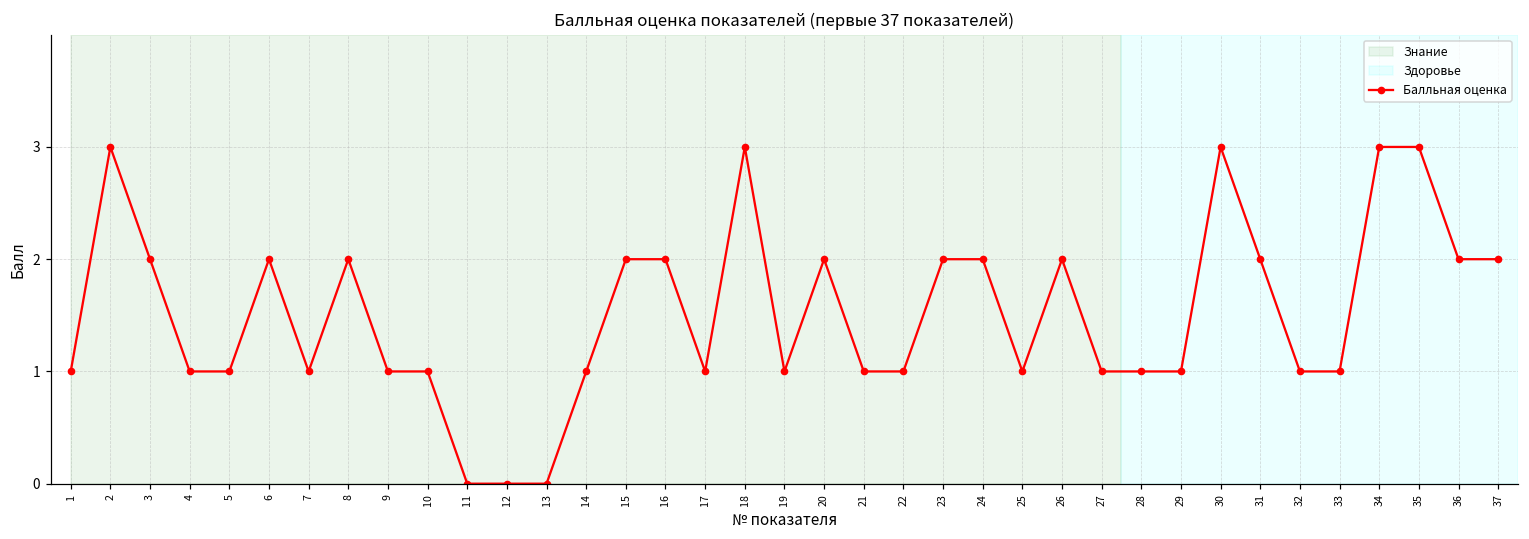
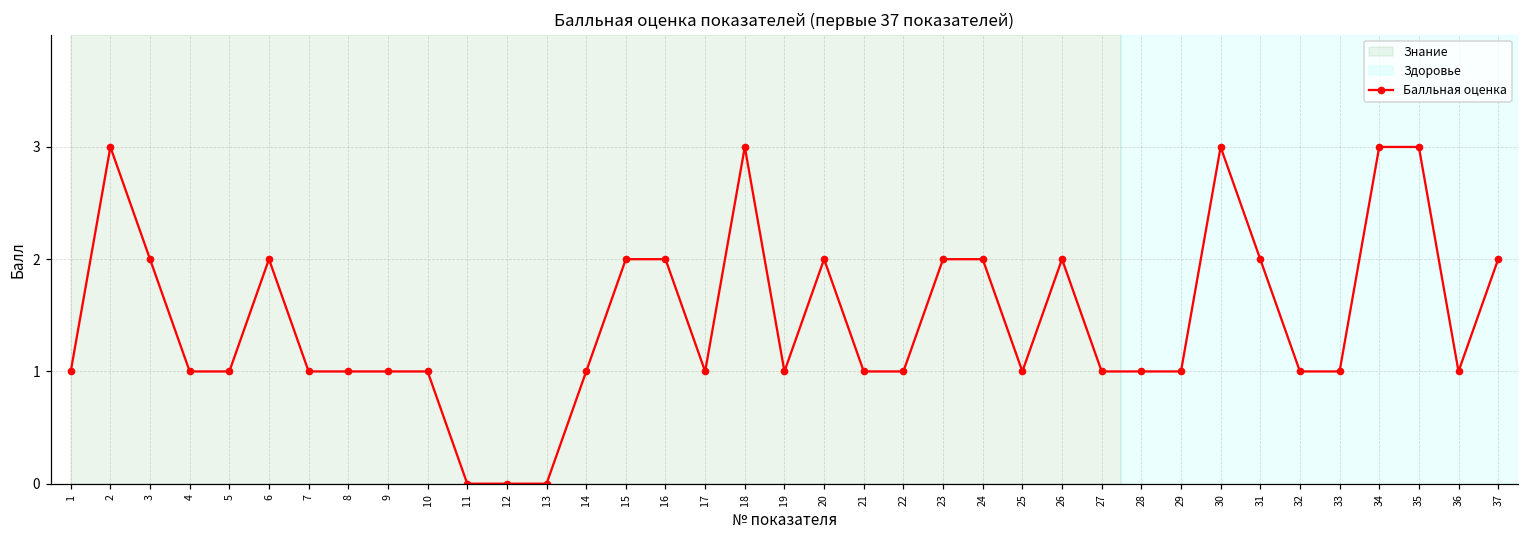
  {
    "1": 1,
    "2": 3,
    "3": 2,
    "4": 1,
    "5": 1,
    "6": 2,
    "7": 1,
-   "8": 2,
+   "8": 1,
    "9": 1,
    "10": 1,
    "11": 0,
    "12": 0,
    "13": 0,
    "14": 1,
    "15": 2,
    "16": 2,
    "17": 1,
    "18": 3,
    "19": 1,
    "20": 2,
    "21": 1,
    "22": 1,
    "23": 2,
    "24": 2,
    "25": 1,
    "26": 2,
    "27": 1,
    "28": 1,
    "29": 1,
    "30": 3,
    "31": 2,
    "32": 1,
    "33": 1,
    "34": 3,
    "35": 3,
-   "36": 2,
+   "36": 1,
    "37": 2
  }
